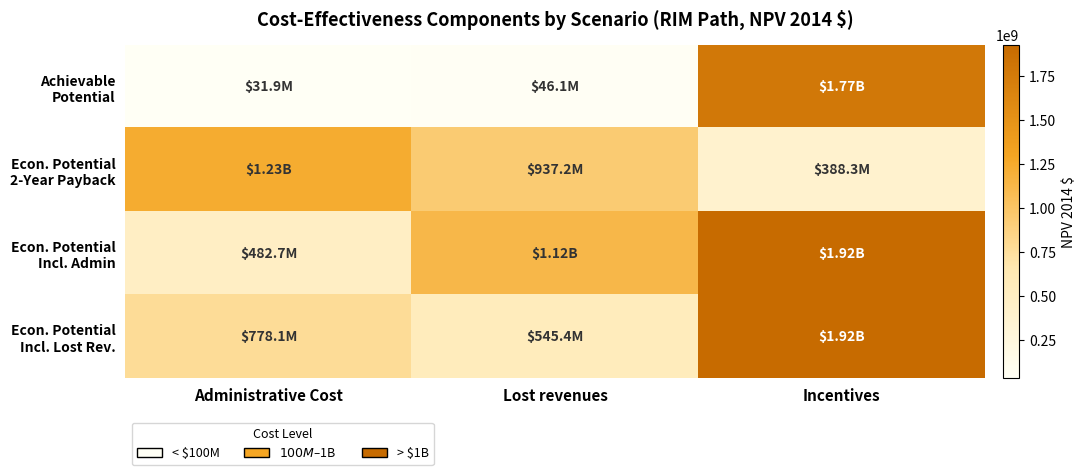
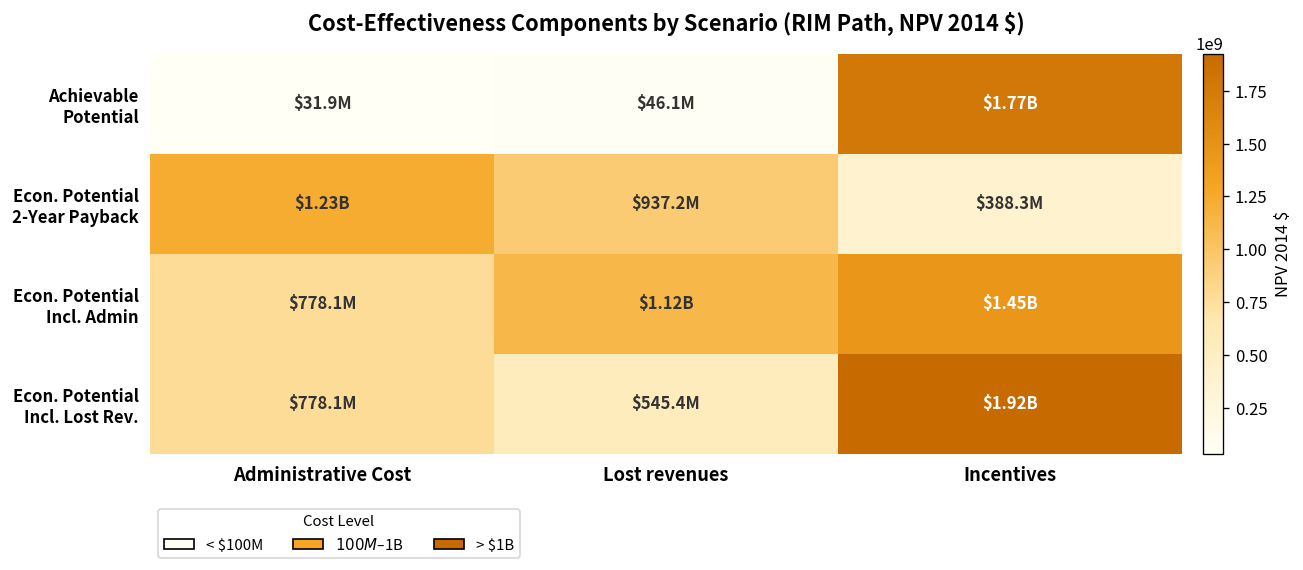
  {
    "Achievable Potential": {
      "Administrative Cost": "$31.9M",
      "Lost revenues": "$46.1M",
      "Incentives": "$1.77B"
    },
    "Econ. Potential 2-Year Payback": {
      "Administrative Cost": "$1.23B",
      "Lost revenues": "$937.2M",
      "Incentives": "$388.3M"
    },
    "Econ. Potential Incl. Admin": {
-     "Administrative Cost": "$482.7M",
+     "Administrative Cost": "$778.1M",
      "Lost revenues": "$1.12B",
-     "Incentives": "$1.92B"
+     "Incentives": "$1.45B"
    },
    "Econ. Potential Incl. Lost Rev.": {
      "Administrative Cost": "$778.1M",
      "Lost revenues": "$545.4M",
      "Incentives": "$1.92B"
    }
  }
